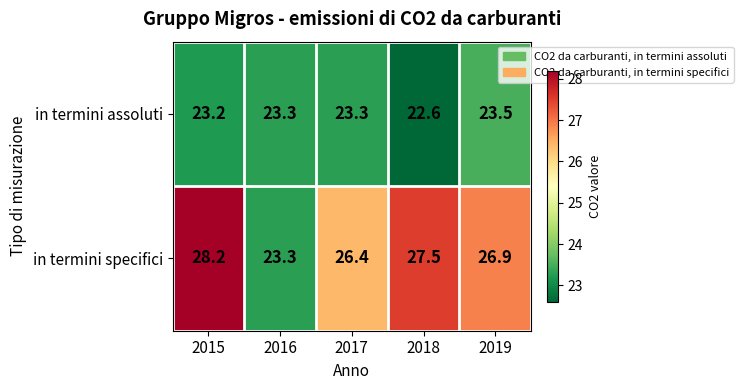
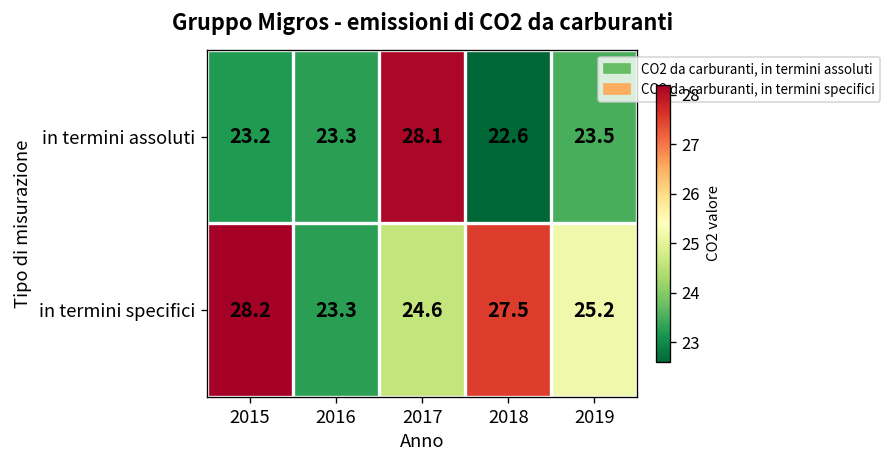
  {
    "in termini assoluti": {
      "2015": 23.2,
      "2016": 23.3,
-     "2017": 23.3,
+     "2017": 28.1,
      "2018": 22.6,
      "2019": 23.5
    },
    "in termini specifici": {
      "2015": 28.2,
      "2016": 23.3,
-     "2017": 26.4,
+     "2017": 24.6,
      "2018": 27.5,
-     "2019": 26.9
+     "2019": 25.2
    }
  }
